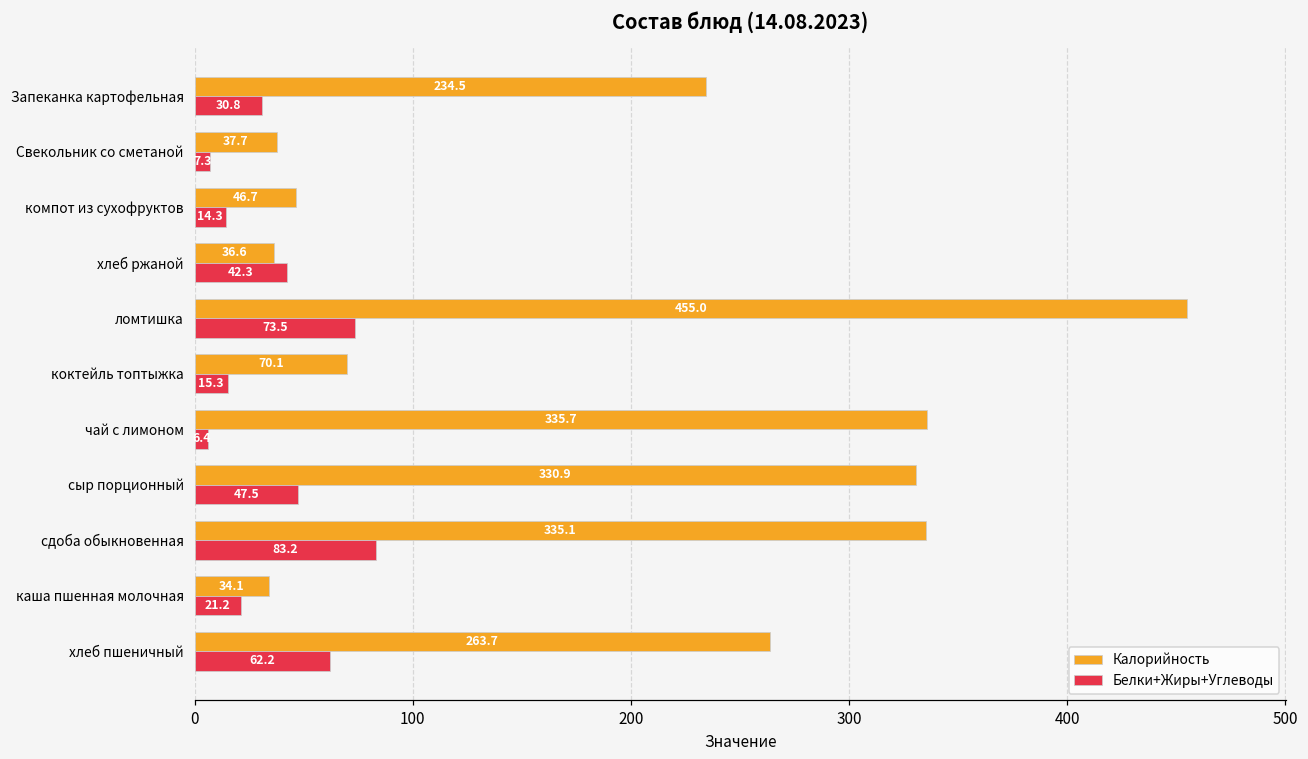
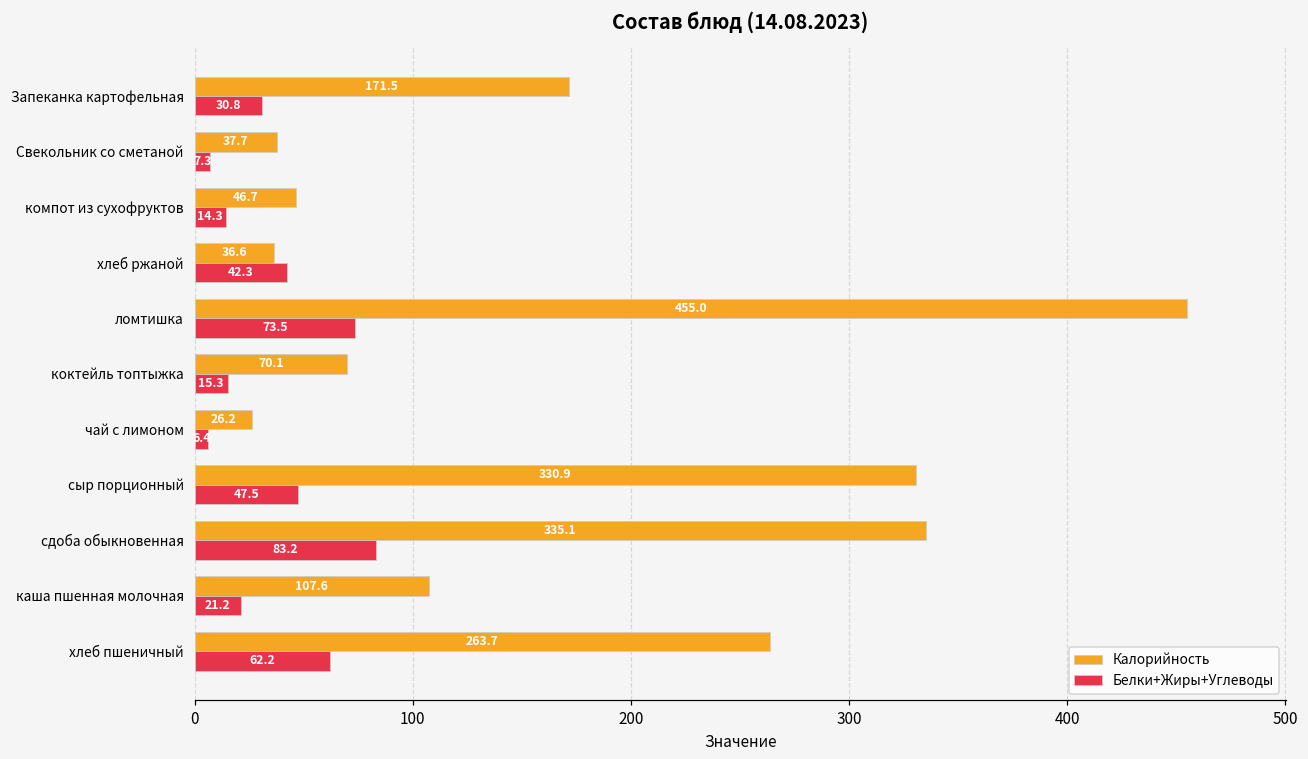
  {
    "Калорийность": {
-     "Запеканка картофельная": 234.5,
+     "Запеканка картофельная": 171.5,
      "Свекольник со сметаной": 37.7,
      "компот из сухофруктов": 46.7,
      "хлеб ржаной": 36.6,
      "ломтишка": 455.0,
      "коктейль топтыжка": 70.1,
-     "чай с лимоном": 335.7,
+     "чай с лимоном": 26.2,
      "сыр порционный": 330.9,
      "сдоба обыкновенная": 335.1,
-     "каша пшенная молочная": 34.1,
+     "каша пшенная молочная": 107.6,
      "хлеб пшеничный": 263.7
    },
    "Белки+Жиры+Углеводы": {
      "Запеканка картофельная": 30.8,
      "Свекольник со сметаной": 7.3,
      "компот из сухофруктов": 14.3,
      "хлеб ржаной": 42.3,
      "ломтишка": 73.5,
      "коктейль топтыжка": 15.3,
      "чай с лимоном": 6.4,
      "сыр порционный": 47.5,
      "сдоба обыкновенная": 83.2,
      "каша пшенная молочная": 21.2,
      "хлеб пшеничный": 62.2
    }
  }
